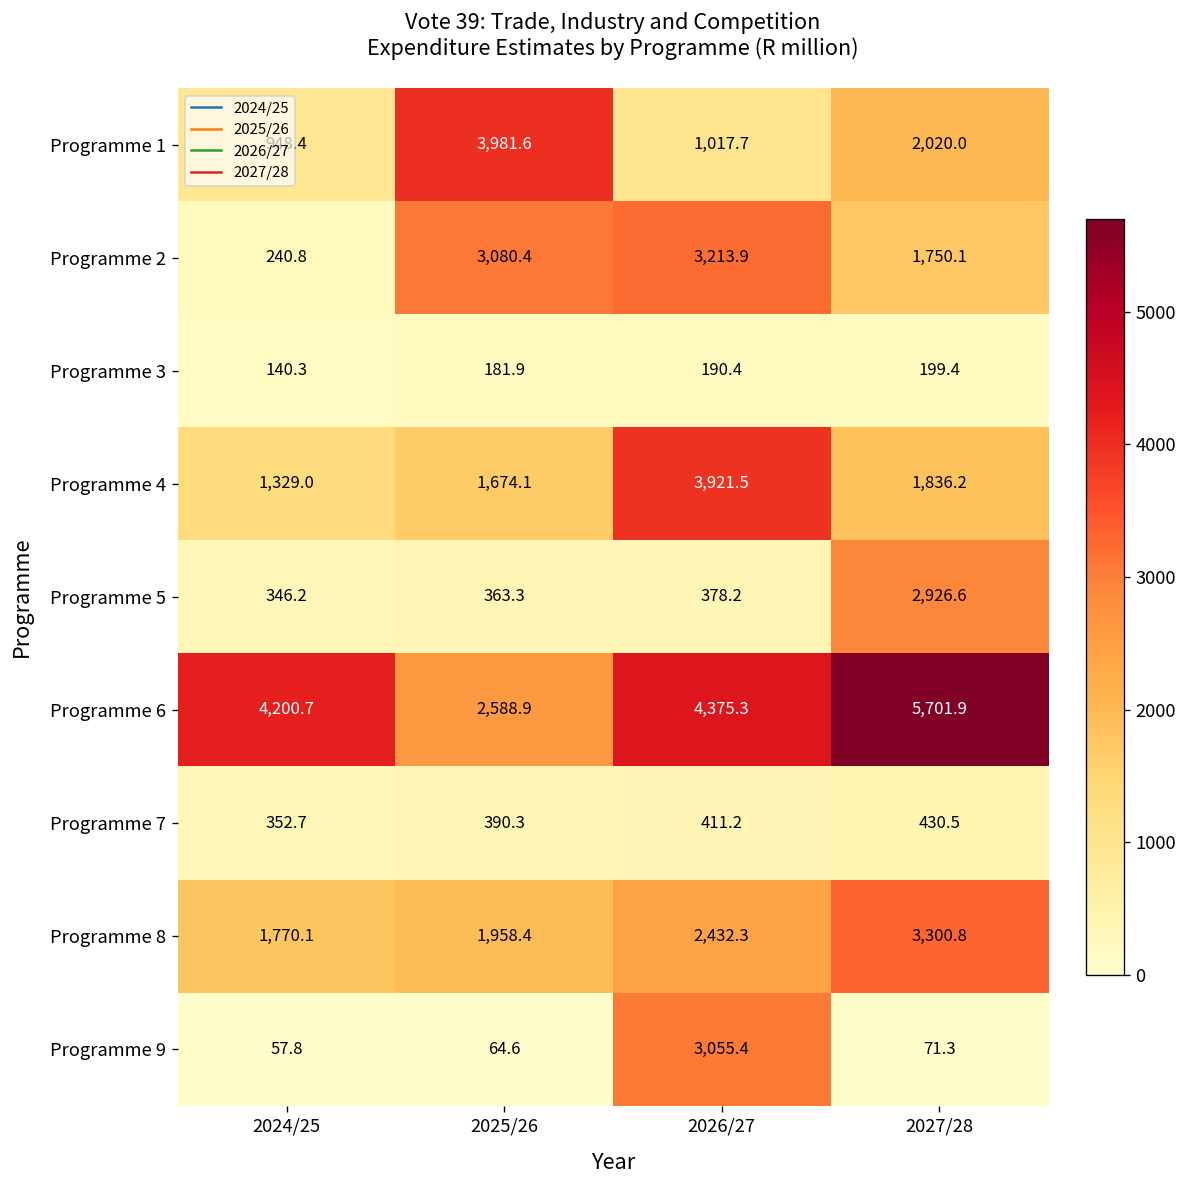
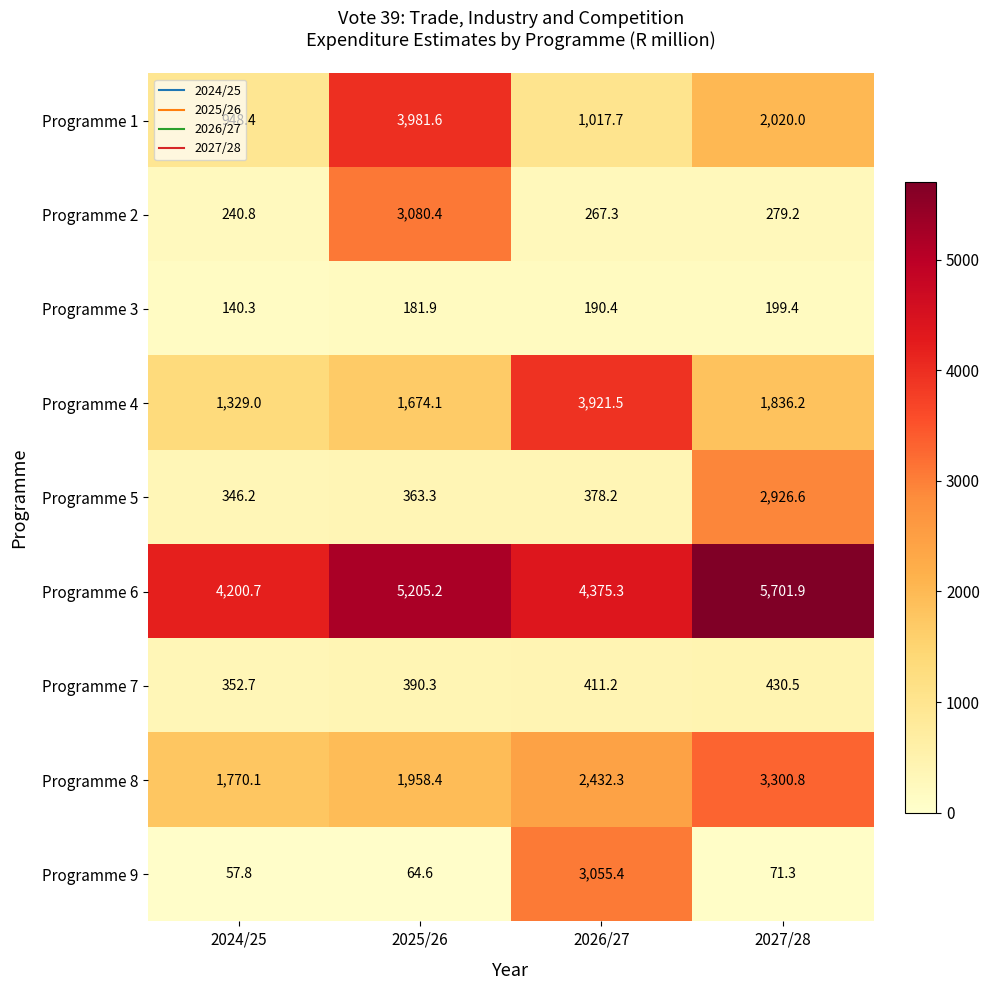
  {
    "Programme 1": {
      "2025/26": "3,981.6",
      "2026/27": "1,017.7",
      "2027/28": "2,020.0"
    },
    "Programme 2": {
      "2024/25": "240.8",
      "2025/26": "3,080.4",
-     "2026/27": "3,213.9",
-     "2027/28": "1,750.1"
+     "2026/27": "267.3",
+     "2027/28": "279.2"
    },
    "Programme 3": {
      "2024/25": "140.3",
      "2025/26": "181.9",
      "2026/27": "190.4",
      "2027/28": "199.4"
    },
    "Programme 4": {
      "2024/25": "1,329.0",
      "2025/26": "1,674.1",
      "2026/27": "3,921.5",
      "2027/28": "1,836.2"
    },
    "Programme 5": {
      "2024/25": "346.2",
      "2025/26": "363.3",
      "2026/27": "378.2",
      "2027/28": "2,926.6"
    },
    "Programme 6": {
      "2024/25": "4,200.7",
-     "2025/26": "2,588.9",
+     "2025/26": "5,205.2",
      "2026/27": "4,375.3",
      "2027/28": "5,701.9"
    },
    "Programme 7": {
      "2024/25": "352.7",
      "2025/26": "390.3",
      "2026/27": "411.2",
      "2027/28": "430.5"
    },
    "Programme 8": {
      "2024/25": "1,770.1",
      "2025/26": "1,958.4",
      "2026/27": "2,432.3",
      "2027/28": "3,300.8"
    },
    "Programme 9": {
      "2024/25": "57.8",
      "2025/26": "64.6",
      "2026/27": "3,055.4",
      "2027/28": "71.3"
    }
  }
